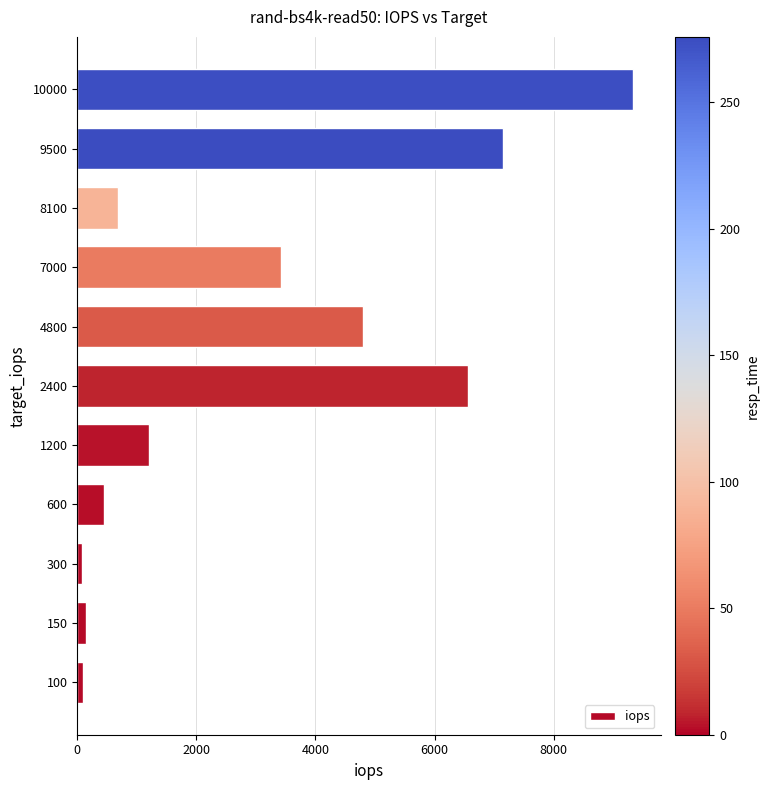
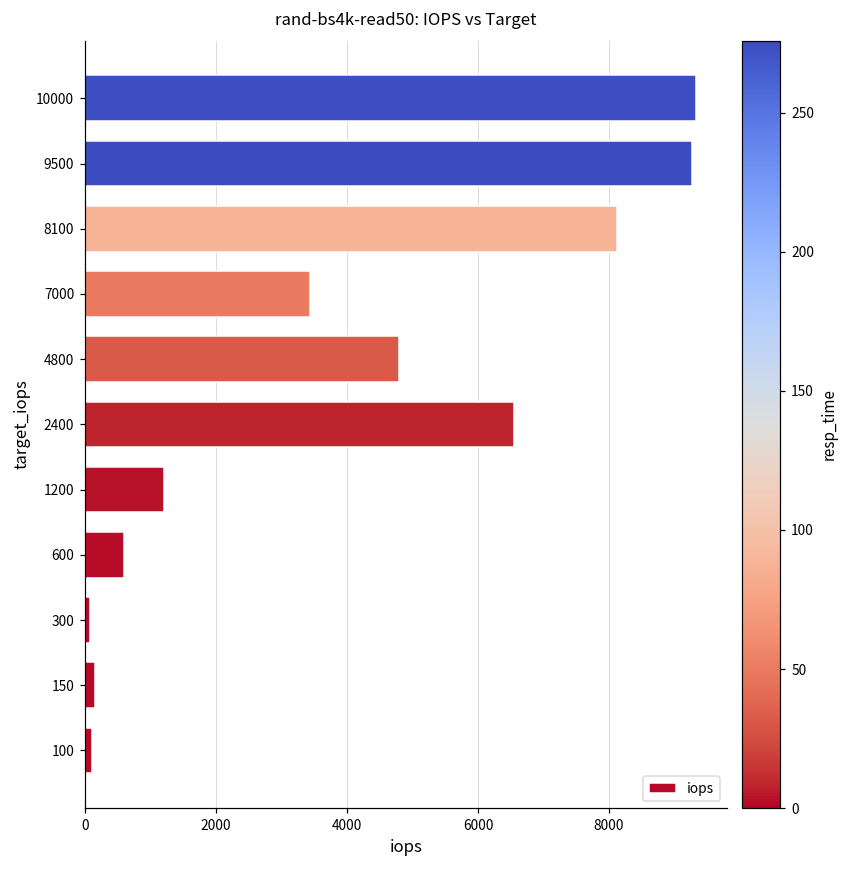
  {
    "10000": 9300,
-   "9500": 7200,
-   "8100": 700,
+   "9500": 9300,
+   "8100": 8100,
    "7000": 3400,
    "4800": 4800,
    "2400": 6600,
    "1200": 1200,
-   "600": 400,
+   "600": 600,
    "300": 100,
    "150": 100,
    "100": 100
  }
